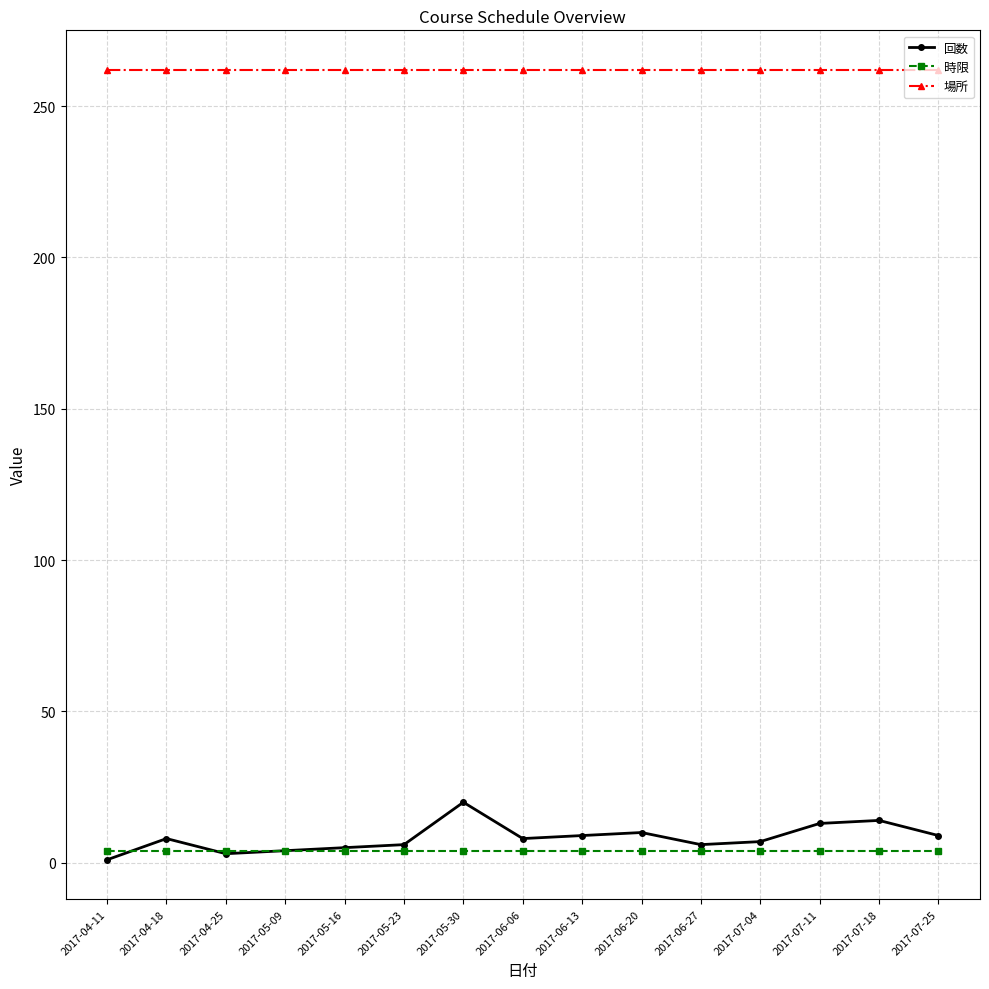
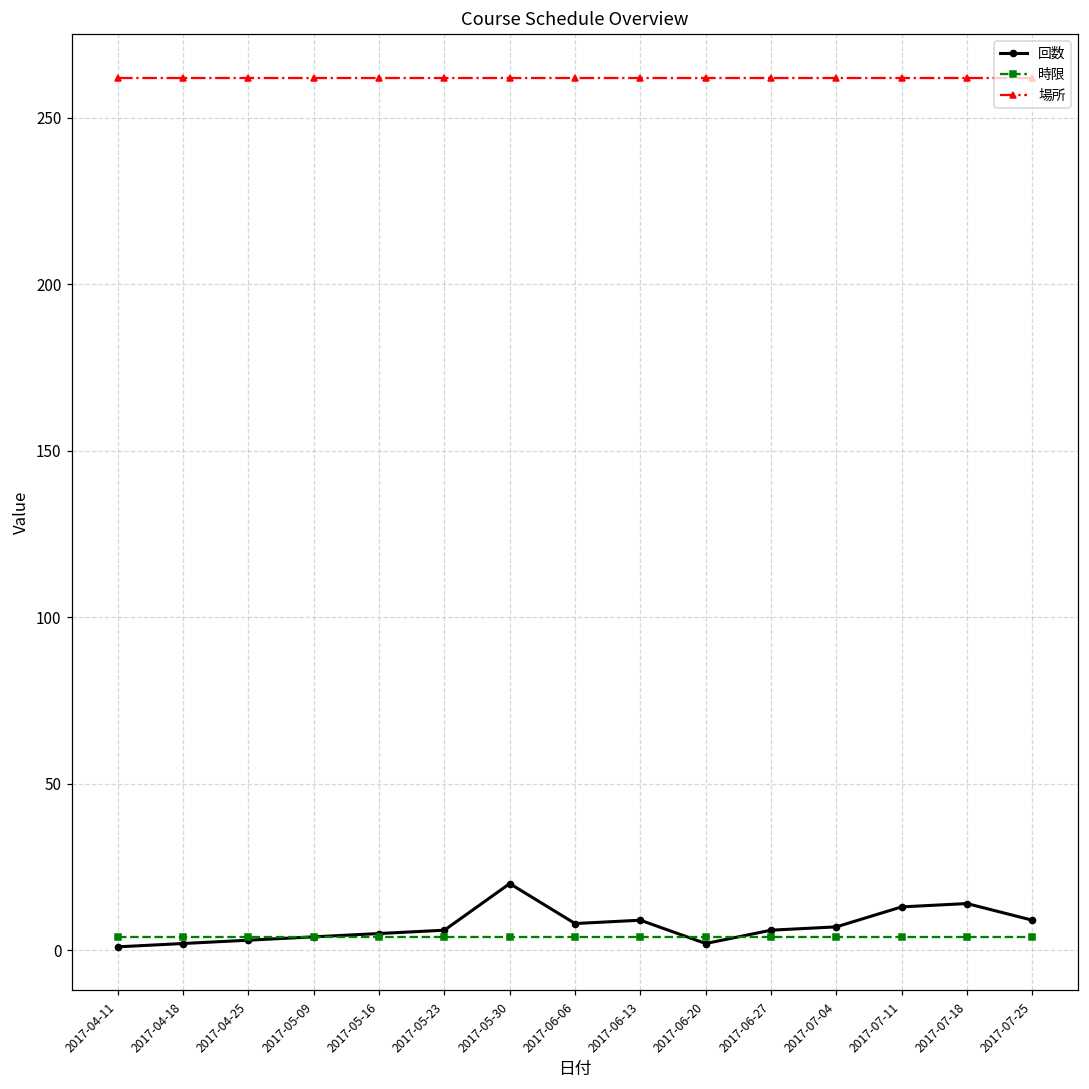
  {
    "回数": {
      "2017-04-11": 1,
-     "2017-04-18": 8,
+     "2017-04-18": 2,
      "2017-04-25": 3,
      "2017-05-16": 5,
      "2017-05-23": 6,
      "2017-05-30": 20,
      "2017-06-06": 8,
      "2017-06-13": 9,
-     "2017-06-20": 10,
+     "2017-06-20": 2,
      "2017-06-27": 6,
      "2017-07-04": 7,
      "2017-07-11": 13,
      "2017-07-18": 14,
      "2017-07-25": 9
    },
    "時限": {
      "2017-04-11": 4,
      "2017-04-18": 4,
      "2017-04-25": 4,
      "2017-05-16": 4,
      "2017-05-23": 4,
      "2017-05-30": 4,
      "2017-06-06": 4,
      "2017-06-13": 4,
      "2017-06-20": 4,
      "2017-06-27": 4,
      "2017-07-04": 4,
      "2017-07-11": 4,
      "2017-07-18": 4,
      "2017-07-25": 4
    },
    "場所": {
      "2017-04-11": 262,
      "2017-04-18": 262,
      "2017-04-25": 262,
      "2017-05-09": 262,
      "2017-05-16": 262,
      "2017-05-23": 262,
      "2017-05-30": 262,
      "2017-06-06": 262,
      "2017-06-13": 262,
      "2017-06-20": 262,
      "2017-06-27": 262,
      "2017-07-04": 262,
      "2017-07-11": 262,
      "2017-07-18": 262
    }
  }
